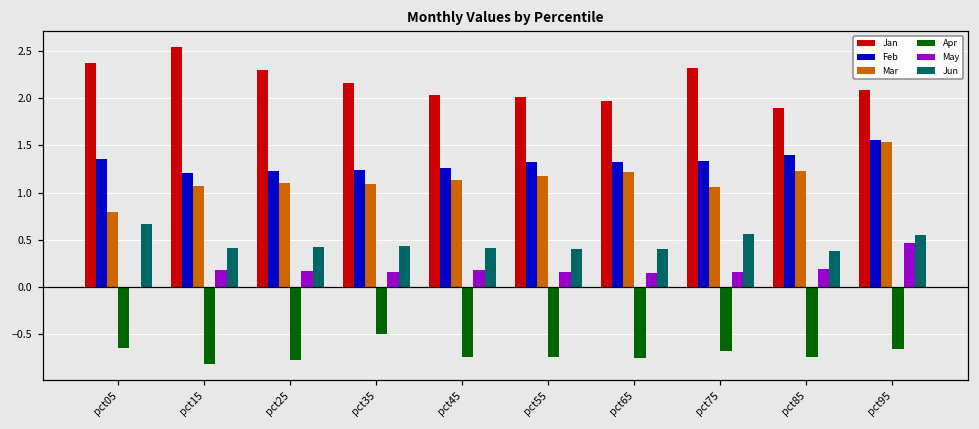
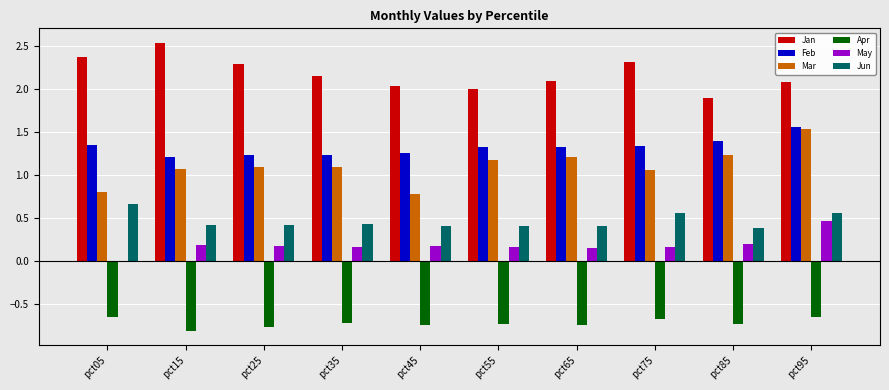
  {
    "Jan": {
      "pct05": 2.4,
      "pct15": 2.5,
      "pct25": 2.3,
      "pct35": 2.2,
      "pct45": 2.0,
      "pct55": 2.0,
-     "pct65": 2.0,
+     "pct65": 2.1,
      "pct75": 2.3,
      "pct85": 1.9,
      "pct95": 2.1
    },
    "Feb": {
      "pct05": 1.4,
      "pct15": 1.2,
      "pct25": 1.2,
      "pct35": 1.2,
      "pct45": 1.3,
      "pct55": 1.3,
      "pct65": 1.3,
      "pct75": 1.3,
      "pct85": 1.4,
      "pct95": 1.6
    },
    "Mar": {
      "pct05": 0.8,
      "pct15": 1.1,
      "pct25": 1.1,
      "pct35": 1.1,
-     "pct45": 1.1,
+     "pct45": 0.8,
      "pct55": 1.2,
      "pct65": 1.2,
      "pct75": 1.1,
      "pct85": 1.2,
      "pct95": 1.5
    },
    "Apr": {
      "pct05": -0.6,
      "pct15": -0.8,
      "pct25": -0.8,
-     "pct35": -0.5,
+     "pct35": -0.7,
      "pct45": -0.7,
      "pct55": -0.7,
      "pct65": -0.7,
      "pct75": -0.7,
      "pct85": -0.7,
      "pct95": -0.7
    },
    "May": {
      "pct15": 0.2,
      "pct25": 0.2,
      "pct35": 0.2,
      "pct45": 0.2,
      "pct55": 0.2,
      "pct65": 0.2,
      "pct75": 0.2,
      "pct85": 0.2,
      "pct95": 0.5
    },
    "Jun": {
      "pct05": 0.7,
      "pct15": 0.4,
      "pct25": 0.4,
      "pct35": 0.4,
      "pct45": 0.4,
      "pct55": 0.4,
      "pct65": 0.4,
      "pct75": 0.6,
      "pct85": 0.4,
      "pct95": 0.6
    }
  }
